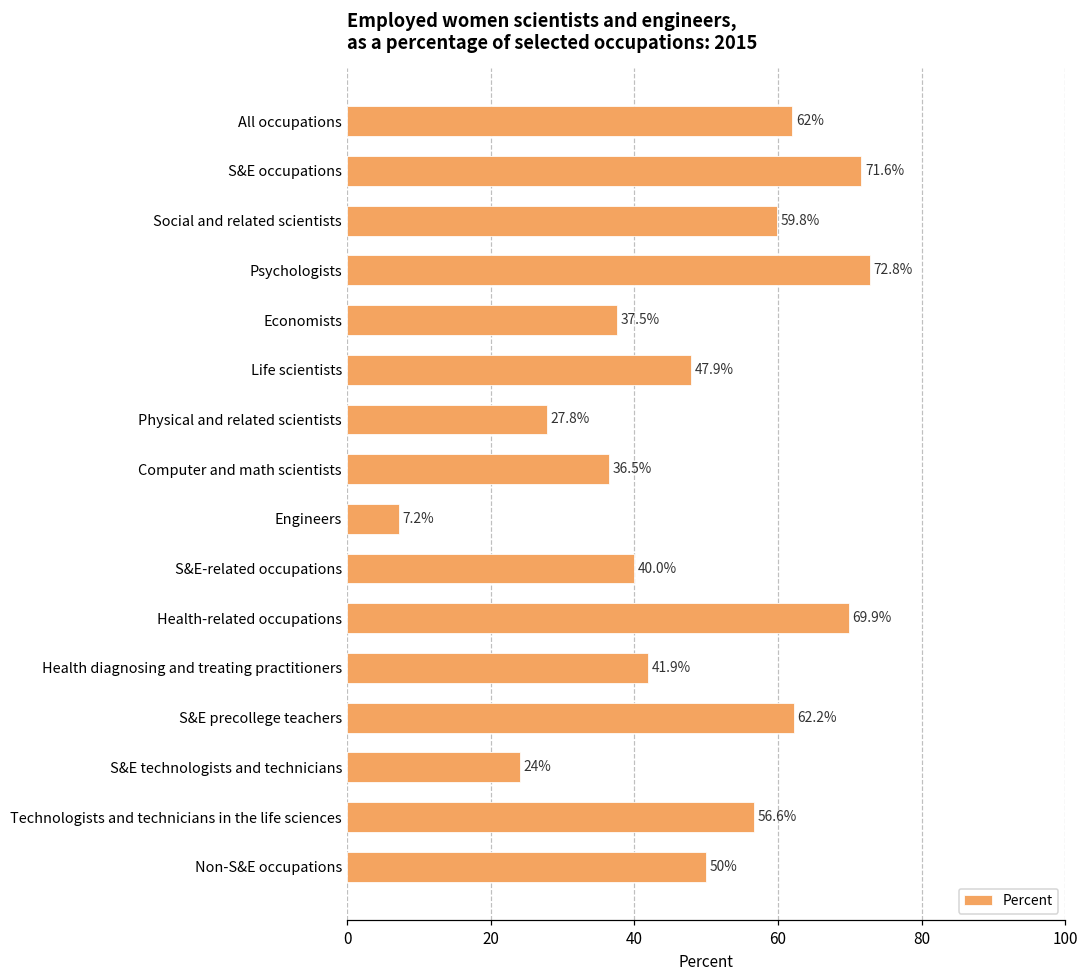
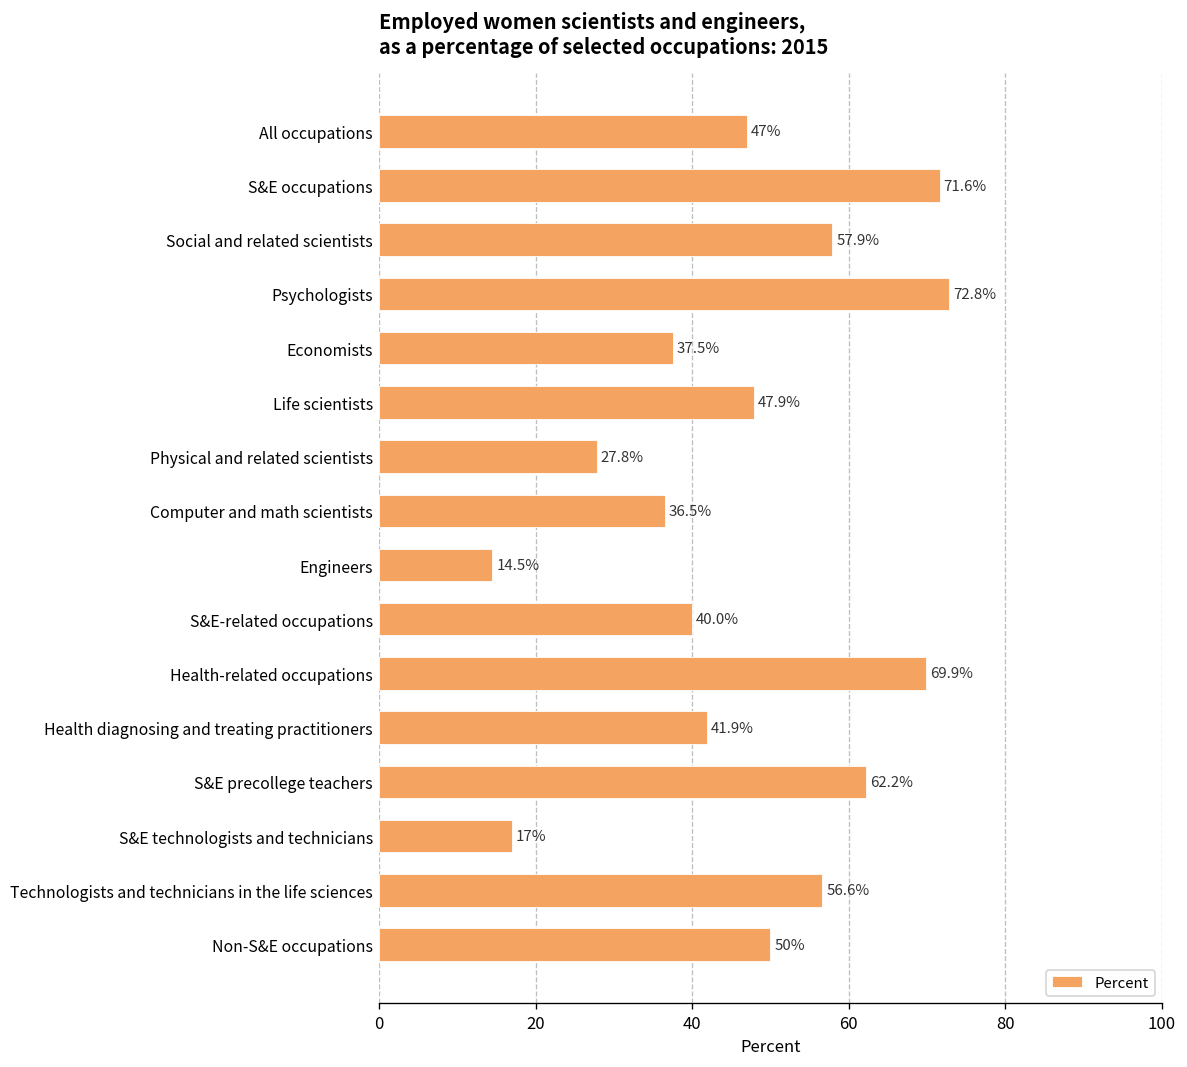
  {
-   "All occupations": "62%",
+   "All occupations": "47%",
    "S&E occupations": "71.6%",
-   "Social and related scientists": "59.8%",
+   "Social and related scientists": "57.9%",
    "Psychologists": "72.8%",
    "Economists": "37.5%",
    "Life scientists": "47.9%",
    "Physical and related scientists": "27.8%",
    "Computer and math scientists": "36.5%",
-   "Engineers": "7.2%",
+   "Engineers": "14.5%",
    "S&E-related occupations": "40.0%",
    "Health-related occupations": "69.9%",
    "Health diagnosing and treating practitioners": "41.9%",
    "S&E precollege teachers": "62.2%",
-   "S&E technologists and technicians": "24%",
+   "S&E technologists and technicians": "17%",
    "Technologists and technicians in the life sciences": "56.6%",
    "Non-S&E occupations": "50%"
  }
